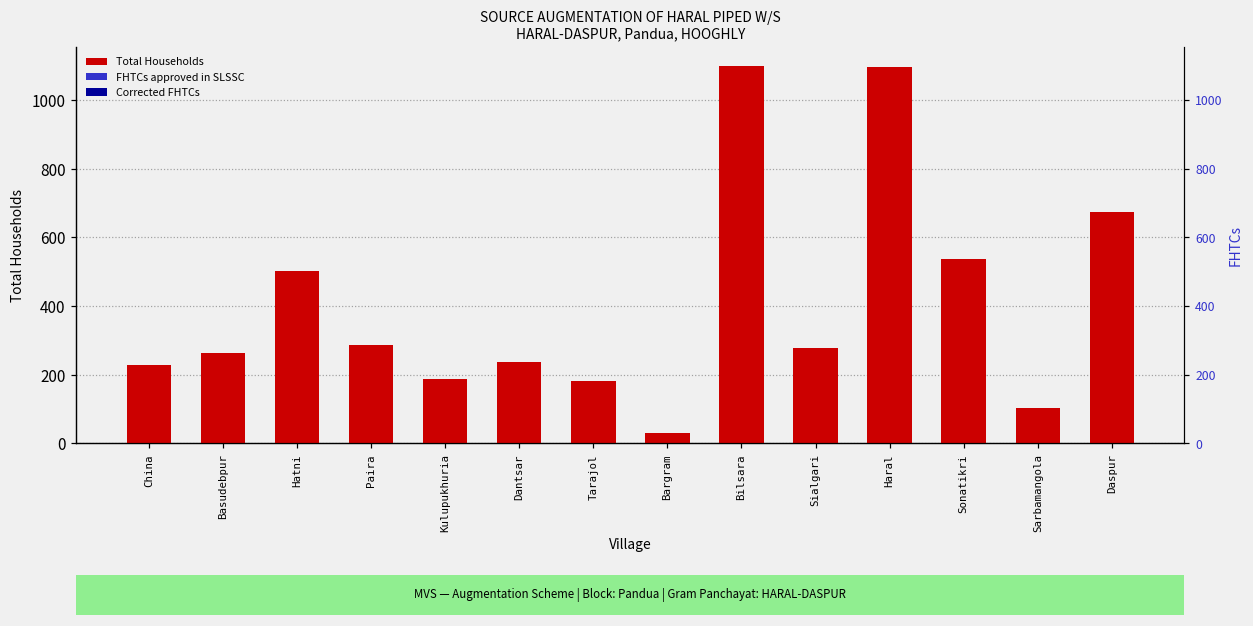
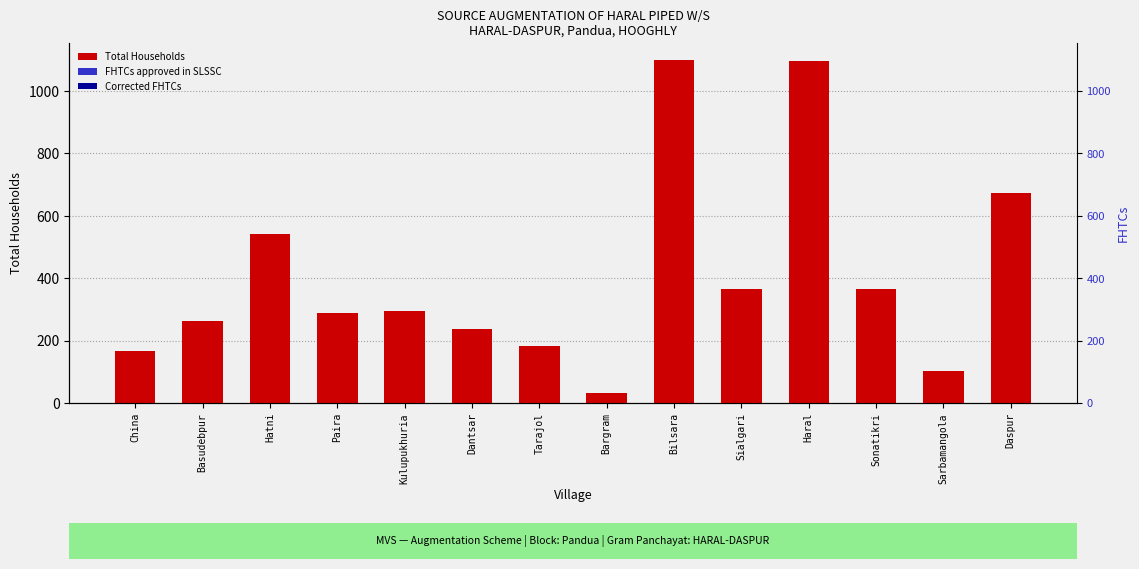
  {
    "Total Households": {
-     "China": 230,
+     "China": 170,
      "Basudebpur": 260,
-     "Hatni": 500,
+     "Hatni": 540,
      "Paira": 290,
-     "Kulupukhuria": 190,
+     "Kulupukhuria": 300,
      "Dantsar": 240,
      "Tarajol": 180,
      "Bargram": 30,
      "Bilsara": 1100,
-     "Sialgari": 280,
+     "Sialgari": 360,
      "Haral": 1100,
-     "Sonatikri": 540,
+     "Sonatikri": 360,
      "Sarbamangola": 100,
      "Daspur": 670
    },
    "Corrected FHTCs": {
      "China": 0,
      "Basudebpur": 0,
      "Hatni": 0,
      "Paira": 0,
      "Kulupukhuria": 0,
      "Dantsar": 0,
      "Tarajol": 0,
      "Bargram": 0,
      "Bilsara": 0,
      "Sialgari": 0,
      "Haral": 0,
      "Sonatikri": 0,
      "Sarbamangola": 0,
      "Daspur": 0
    }
  }
